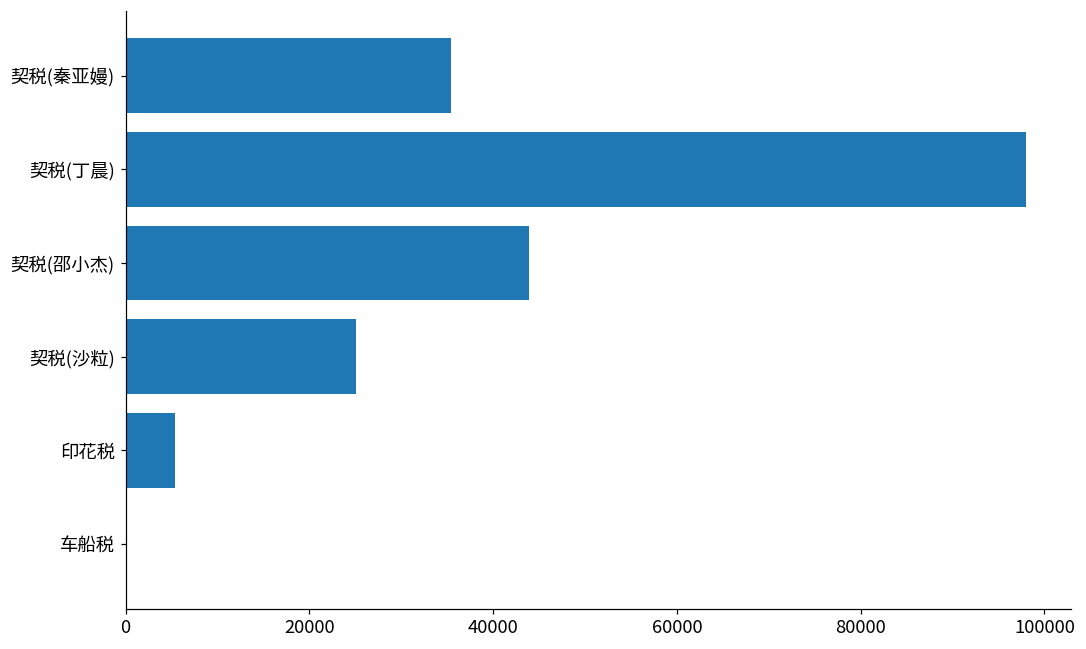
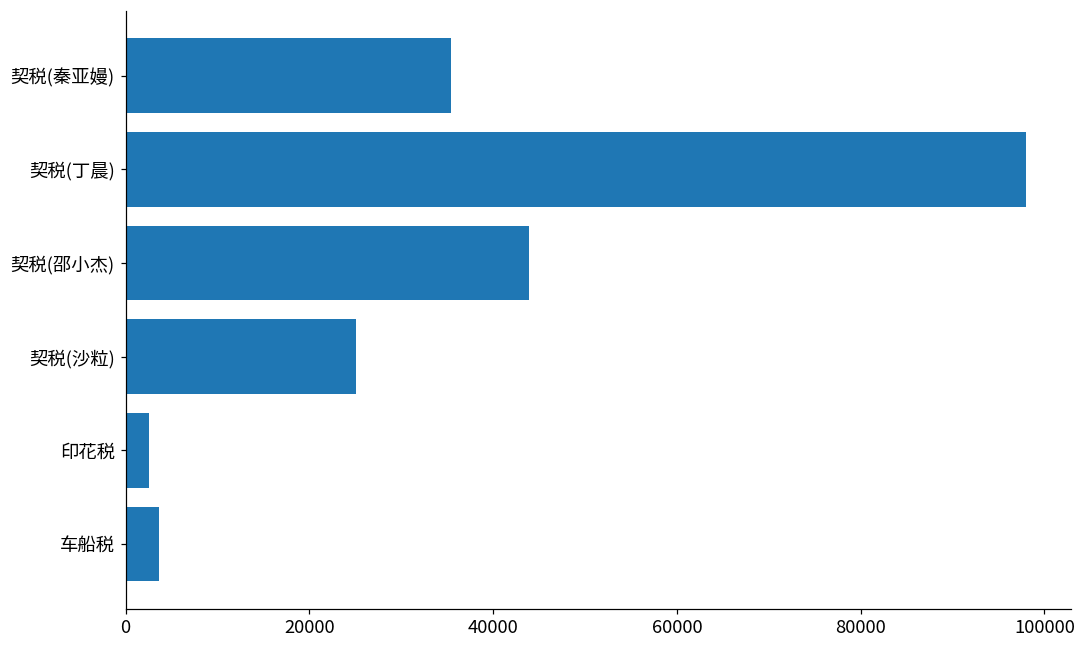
  {
    "契税(秦亚嫚)": 35000,
    "契税(丁晨)": 98000,
    "契税(邵小杰)": 44000,
    "契税(沙粒)": 25000,
-   "印花税": 5000,
-   "车船税": 0
+   "印花税": 3000,
+   "车船税": 4000
  }
